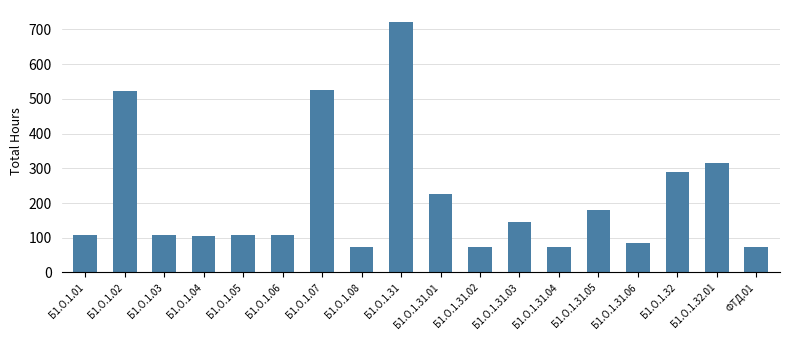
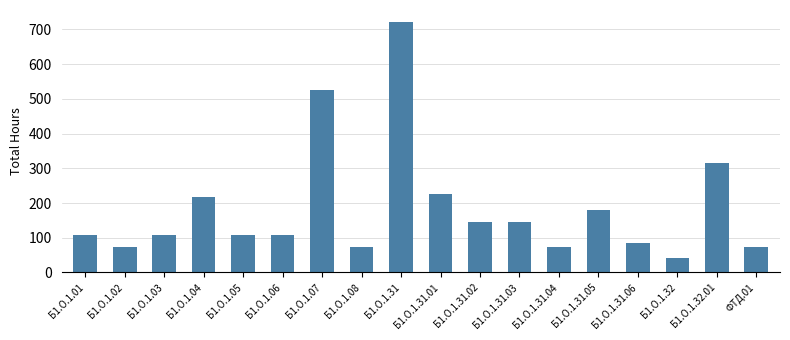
  {
    "Б1.О.1.01": 110,
-   "Б1.О.1.02": 520,
+   "Б1.О.1.02": 70,
    "Б1.О.1.03": 110,
-   "Б1.О.1.04": 110,
+   "Б1.О.1.04": 220,
    "Б1.О.1.05": 110,
    "Б1.О.1.06": 110,
    "Б1.О.1.07": 530,
    "Б1.О.1.08": 70,
    "Б1.О.1.31": 720,
    "Б1.О.1.31.01": 230,
-   "Б1.О.1.31.02": 70,
+   "Б1.О.1.31.02": 150,
    "Б1.О.1.31.03": 140,
    "Б1.О.1.31.04": 70,
    "Б1.О.1.31.05": 180,
    "Б1.О.1.31.06": 80,
-   "Б1.О.1.32": 290,
+   "Б1.О.1.32": 40,
    "Б1.О.1.32.01": 310,
    "ФТД.01": 70
  }
